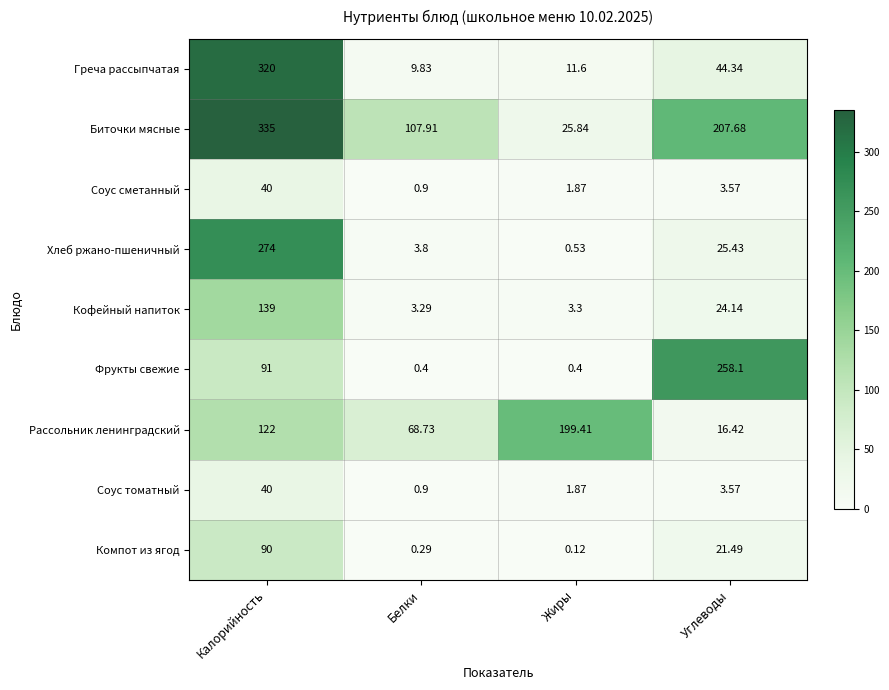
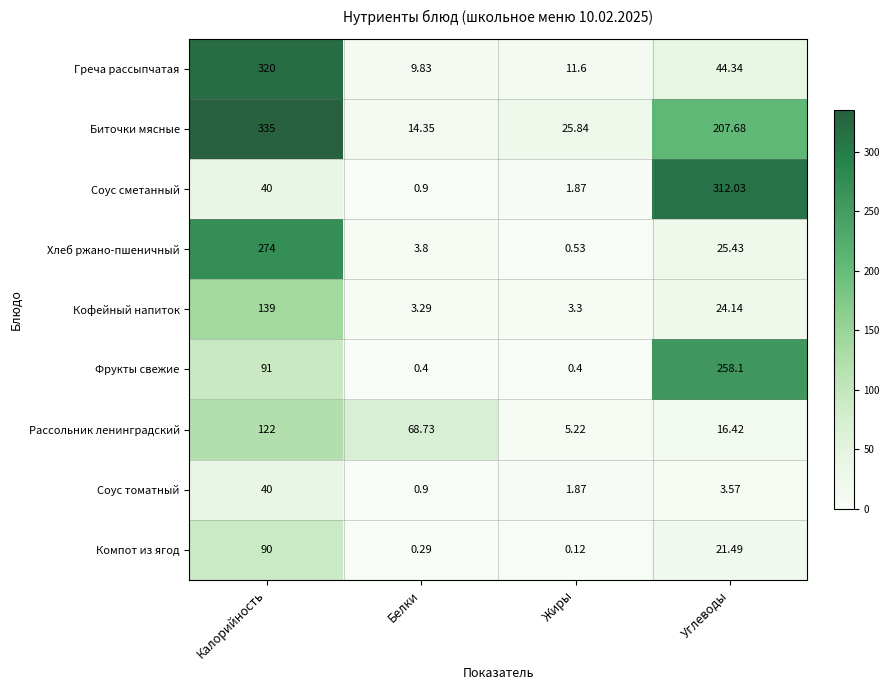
  {
    "Греча рассыпчатая": {
      "Калорийность": 320,
      "Белки": 9.83,
      "Жиры": 11.6,
      "Углеводы": 44.34
    },
    "Биточки мясные": {
      "Калорийность": 335,
-     "Белки": 107.91,
+     "Белки": 14.35,
      "Жиры": 25.84,
      "Углеводы": 207.68
    },
    "Соус сметанный": {
      "Калорийность": 40,
      "Белки": 0.9,
      "Жиры": 1.87,
-     "Углеводы": 3.57
+     "Углеводы": 312.03
    },
    "Хлеб ржано-пшеничный": {
      "Калорийность": 274,
      "Белки": 3.8,
      "Жиры": 0.53,
      "Углеводы": 25.43
    },
    "Кофейный напиток": {
      "Калорийность": 139,
      "Белки": 3.29,
      "Жиры": 3.3,
      "Углеводы": 24.14
    },
    "Фрукты свежие": {
      "Калорийность": 91,
      "Белки": 0.4,
      "Жиры": 0.4,
      "Углеводы": 258.1
    },
    "Рассольник ленинградский": {
      "Калорийность": 122,
      "Белки": 68.73,
-     "Жиры": 199.41,
+     "Жиры": 5.22,
      "Углеводы": 16.42
    },
    "Соус томатный": {
      "Калорийность": 40,
      "Белки": 0.9,
      "Жиры": 1.87,
      "Углеводы": 3.57
    },
    "Компот из ягод": {
      "Калорийность": 90,
      "Белки": 0.29,
      "Жиры": 0.12,
      "Углеводы": 21.49
    }
  }
